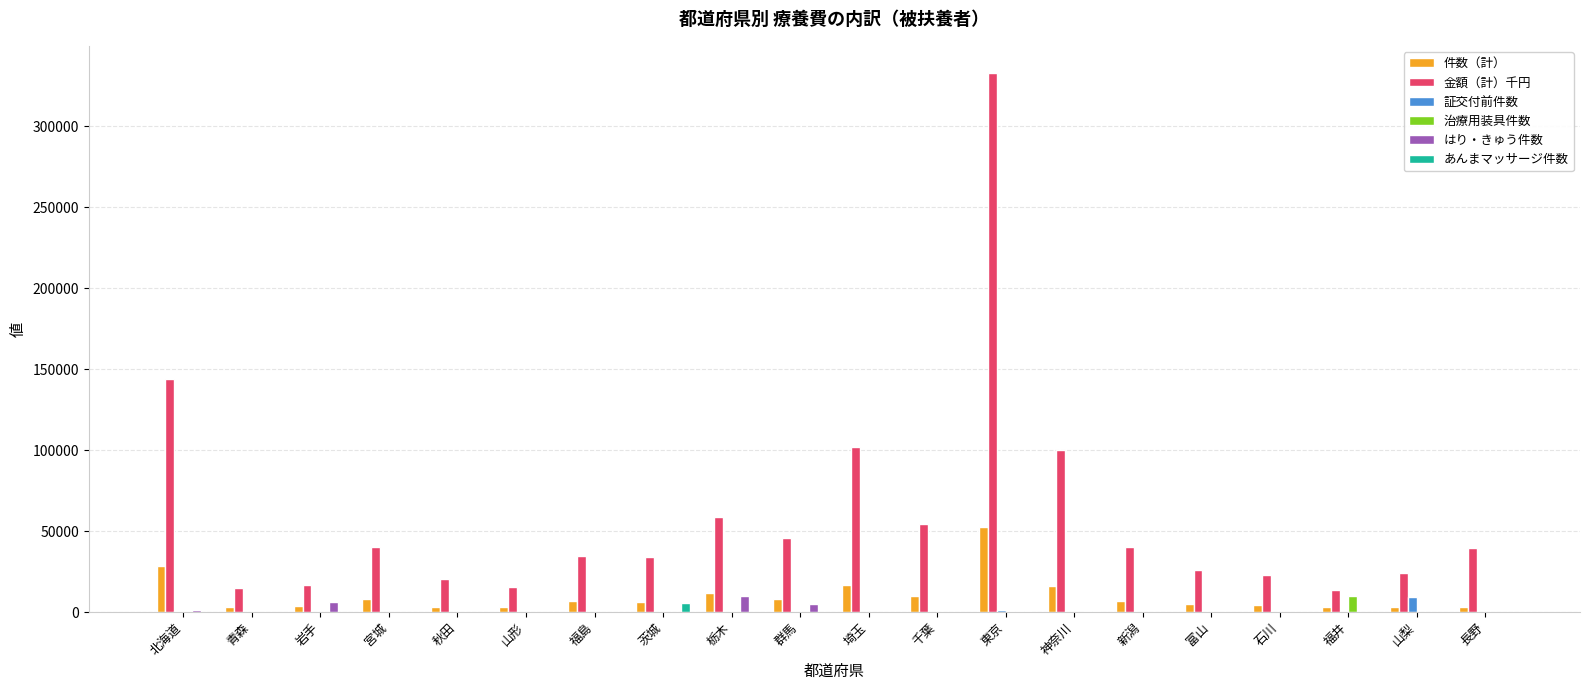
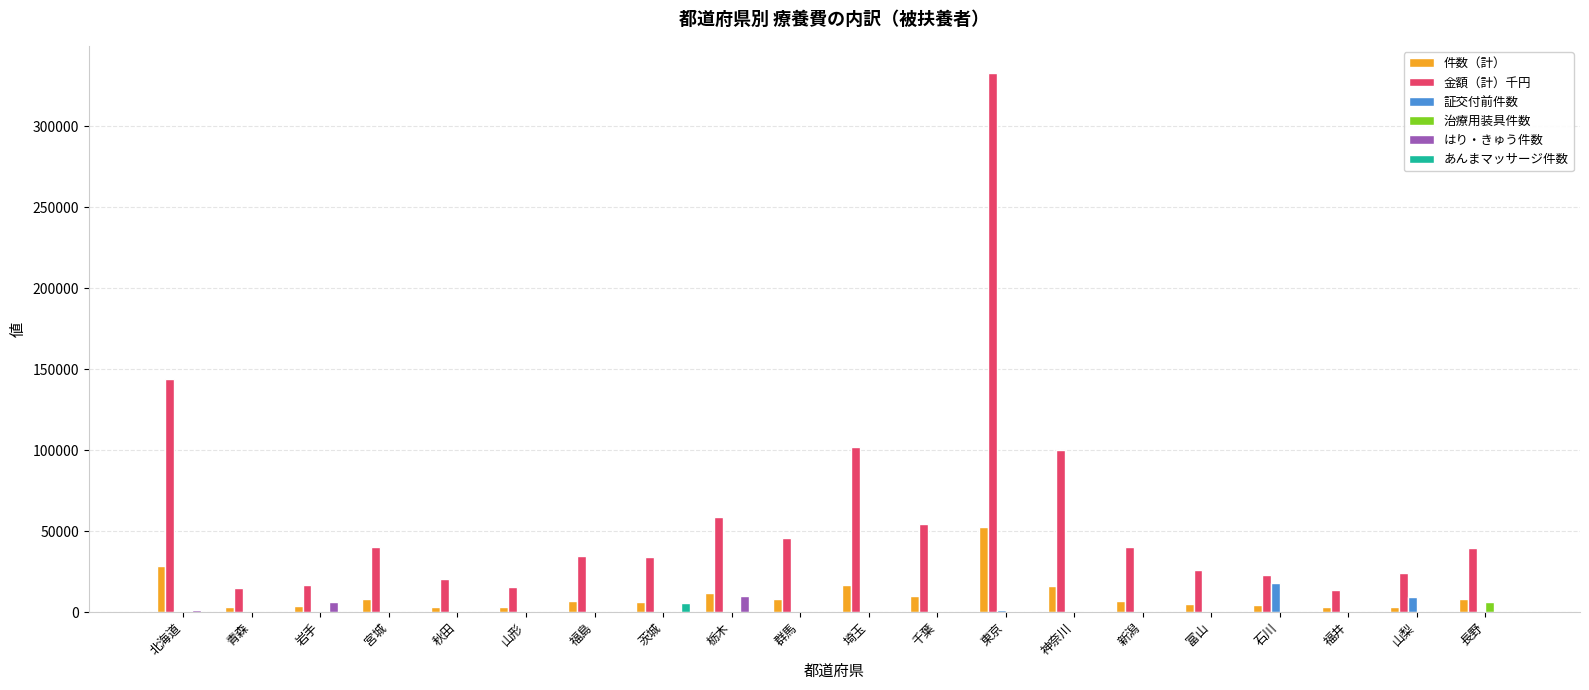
  {
    "件数（計）": {
      "北海道": 29000,
      "青森": 3000,
      "岩手": 3000,
      "宮城": 8000,
      "秋田": 3000,
      "山形": 3000,
      "福島": 7000,
      "茨城": 6000,
      "栃木": 12000,
      "群馬": 8000,
      "埼玉": 17000,
      "千葉": 10000,
      "東京": 53000,
      "神奈川": 16000,
      "新潟": 7000,
      "富山": 5000,
      "石川": 4000,
      "福井": 3000,
      "山梨": 3000,
-     "長野": 3000
+     "長野": 8000
    },
    "金額（計）千円": {
      "北海道": 144000,
      "青森": 15000,
      "岩手": 17000,
      "宮城": 40000,
      "秋田": 20000,
      "山形": 15000,
      "福島": 35000,
      "茨城": 34000,
      "栃木": 58000,
      "群馬": 46000,
      "埼玉": 102000,
      "千葉": 54000,
      "東京": 333000,
      "神奈川": 100000,
      "新潟": 40000,
      "富山": 26000,
      "石川": 23000,
      "福井": 14000,
      "山梨": 24000,
      "長野": 40000
    },
    "証交付前件数": {
-     "石川": 0,
+     "石川": 18000,
      "山梨": 9000
    },
    "治療用装具件数": {
-     "福井": 10000,
-     "長野": 0
+     "福井": 0,
+     "長野": 6000
    },
    "はり・きゅう件数": {
      "岩手": 6000,
      "栃木": 10000,
-     "群馬": 5000
+     "群馬": 0
    },
    "あんまマッサージ件数": {
      "茨城": 5000
    }
  }
